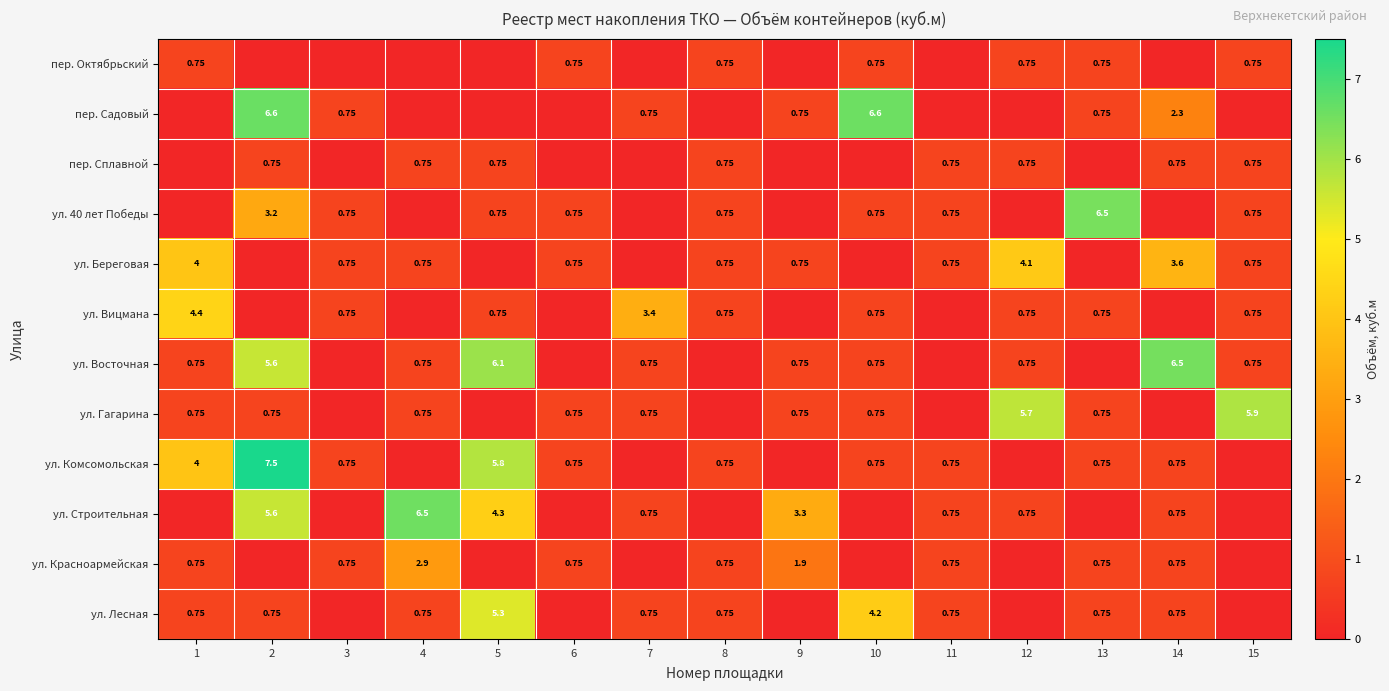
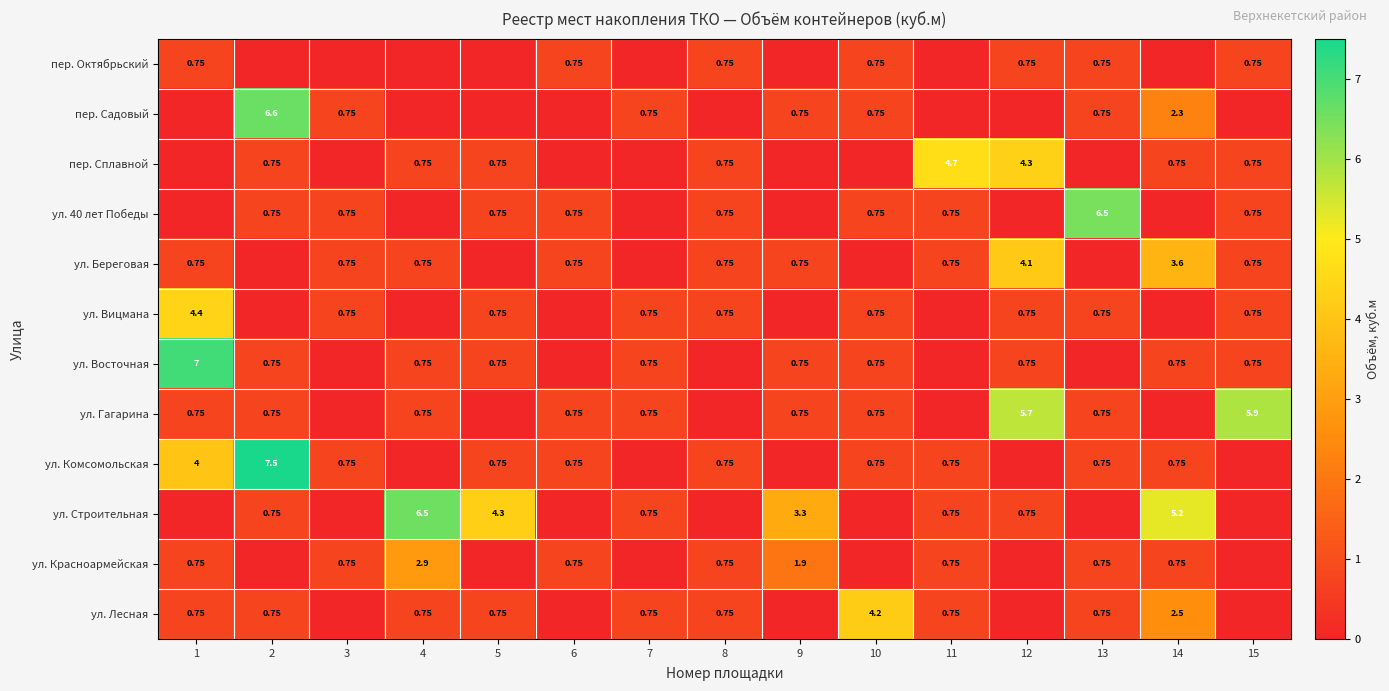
  {
    "пер. Октябрьский": {
      "1": 0.75,
      "6": 0.75,
      "8": 0.75,
      "10": 0.75,
      "12": 0.75,
      "13": 0.75,
      "15": 0.75
    },
    "пер. Садовый": {
      "2": 6.6,
      "3": 0.75,
      "7": 0.75,
      "9": 0.75,
-     "10": 6.6,
+     "10": 0.75,
      "13": 0.75,
      "14": 2.3
    },
    "пер. Сплавной": {
      "2": 0.75,
      "4": 0.75,
      "5": 0.75,
      "8": 0.75,
-     "11": 0.75,
-     "12": 0.75,
+     "11": 4.7,
+     "12": 4.3,
      "14": 0.75,
      "15": 0.75
    },
    "ул. 40 лет Победы": {
-     "2": 3.2,
+     "2": 0.75,
      "3": 0.75,
      "5": 0.75,
      "6": 0.75,
      "8": 0.75,
      "10": 0.75,
      "11": 0.75,
      "13": 6.5,
      "15": 0.75
    },
    "ул. Береговая": {
-     "1": 4,
+     "1": 0.75,
      "3": 0.75,
      "4": 0.75,
      "6": 0.75,
      "8": 0.75,
      "9": 0.75,
      "11": 0.75,
      "12": 4.1,
      "14": 3.6,
      "15": 0.75
    },
    "ул. Вицмана": {
      "1": 4.4,
      "3": 0.75,
      "5": 0.75,
-     "7": 3.4,
+     "7": 0.75,
      "8": 0.75,
      "10": 0.75,
      "12": 0.75,
      "13": 0.75,
      "15": 0.75
    },
    "ул. Восточная": {
-     "1": 0.75,
-     "2": 5.6,
+     "1": 7,
+     "2": 0.75,
      "4": 0.75,
-     "5": 6.1,
+     "5": 0.75,
      "7": 0.75,
      "9": 0.75,
      "10": 0.75,
      "12": 0.75,
-     "14": 6.5,
+     "14": 0.75,
      "15": 0.75
    },
    "ул. Гагарина": {
      "1": 0.75,
      "2": 0.75,
      "4": 0.75,
      "6": 0.75,
      "7": 0.75,
      "9": 0.75,
      "10": 0.75,
      "12": 5.7,
      "13": 0.75,
      "15": 5.9
    },
    "ул. Комсомольская": {
      "1": 4,
      "2": 7.5,
      "3": 0.75,
-     "5": 5.8,
+     "5": 0.75,
      "6": 0.75,
      "8": 0.75,
      "10": 0.75,
      "11": 0.75,
      "13": 0.75,
      "14": 0.75
    },
    "ул. Строительная": {
-     "2": 5.6,
+     "2": 0.75,
      "4": 6.5,
      "5": 4.3,
      "7": 0.75,
      "9": 3.3,
      "11": 0.75,
      "12": 0.75,
-     "14": 0.75
+     "14": 5.2
    },
    "ул. Красноармейская": {
      "1": 0.75,
      "3": 0.75,
      "4": 2.9,
      "6": 0.75,
      "8": 0.75,
      "9": 1.9,
      "11": 0.75,
      "13": 0.75,
      "14": 0.75
    },
    "ул. Лесная": {
      "1": 0.75,
      "2": 0.75,
      "4": 0.75,
-     "5": 5.3,
+     "5": 0.75,
      "7": 0.75,
      "8": 0.75,
      "10": 4.2,
      "11": 0.75,
      "13": 0.75,
-     "14": 0.75
+     "14": 2.5
    }
  }
